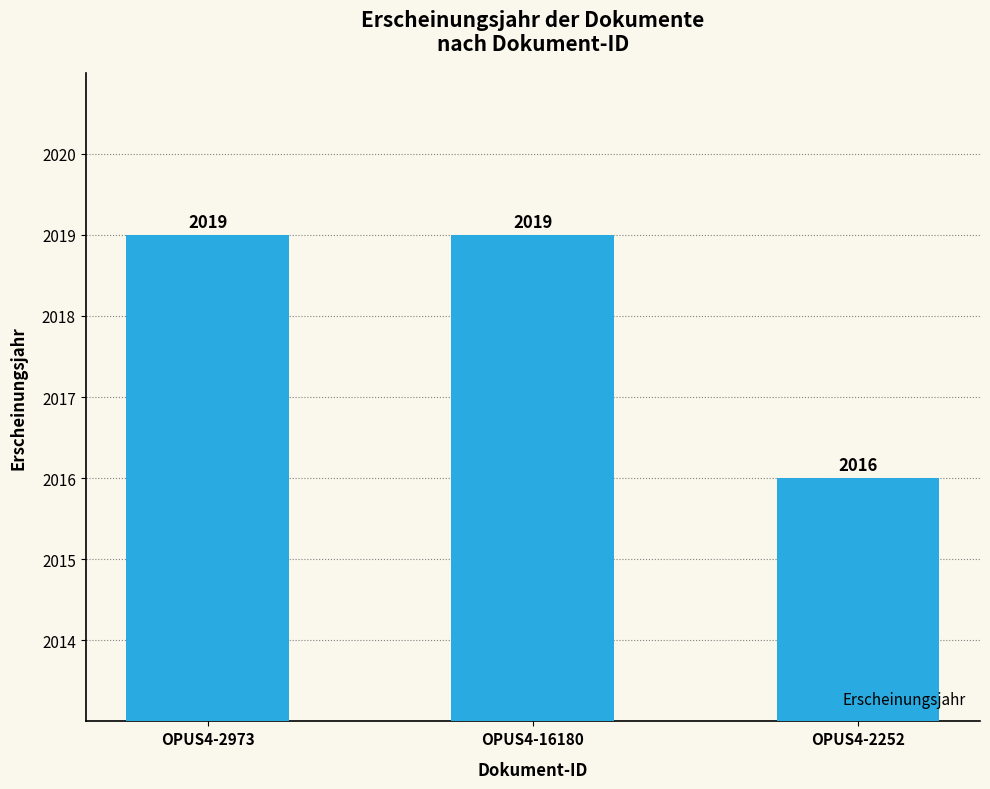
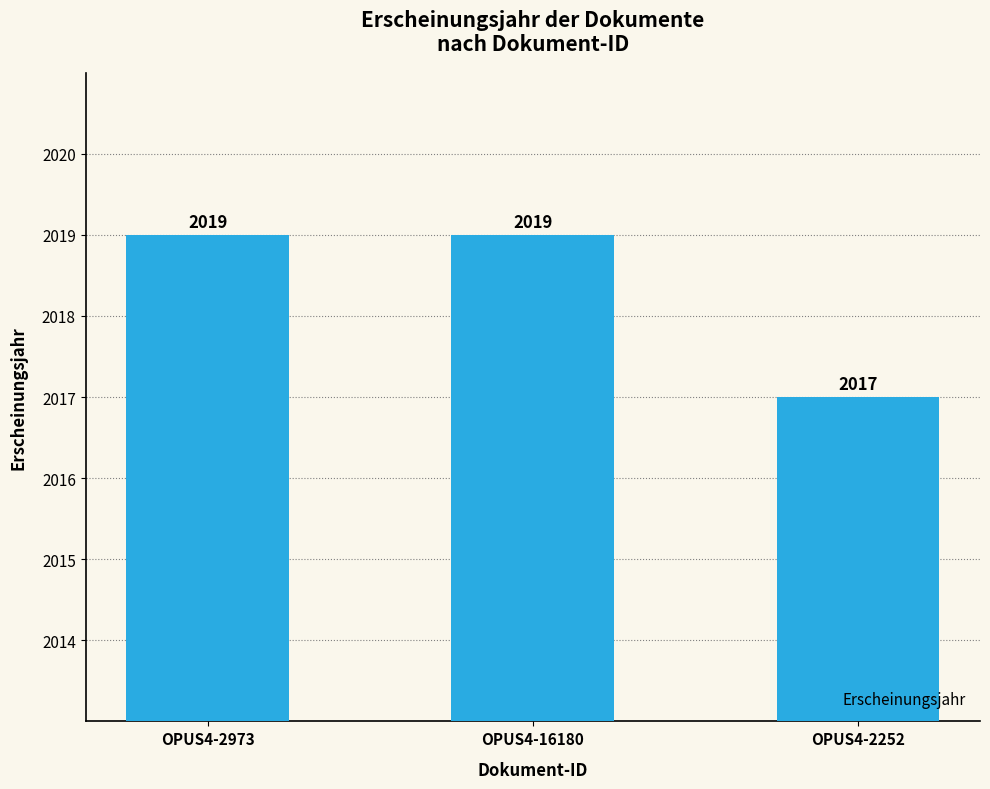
  {
    "OPUS4-2973": 2019,
    "OPUS4-16180": 2019,
-   "OPUS4-2252": 2016
+   "OPUS4-2252": 2017
  }
